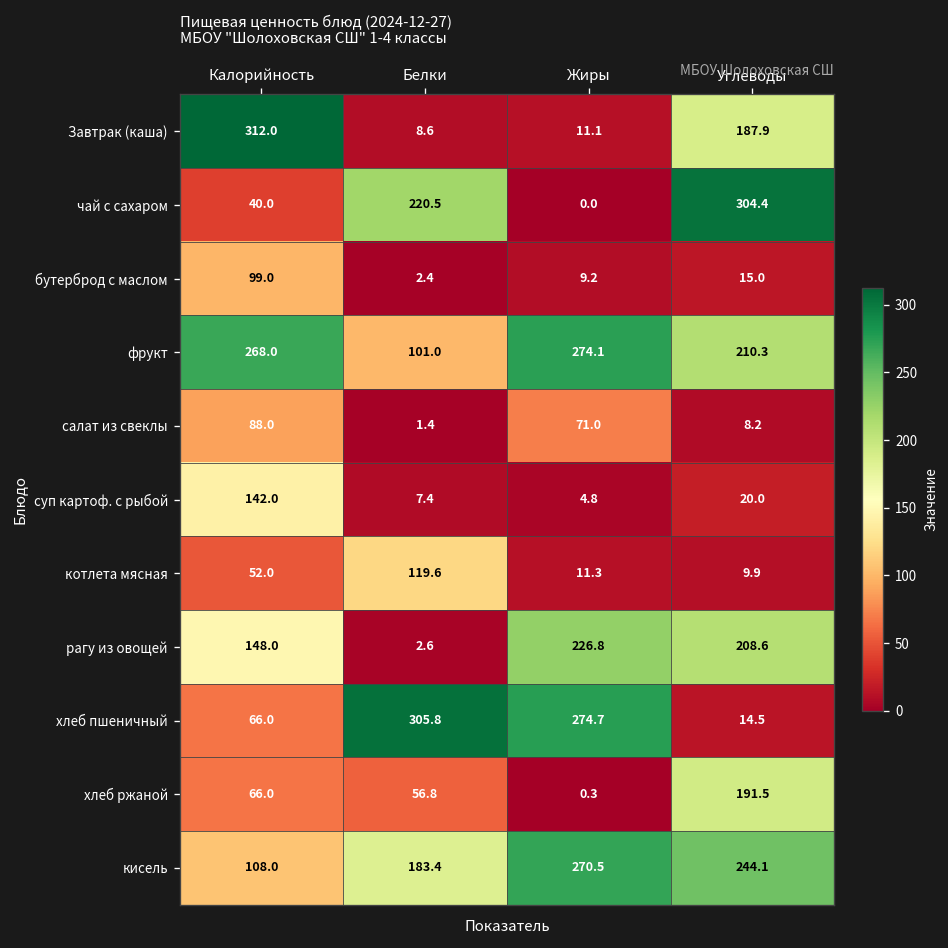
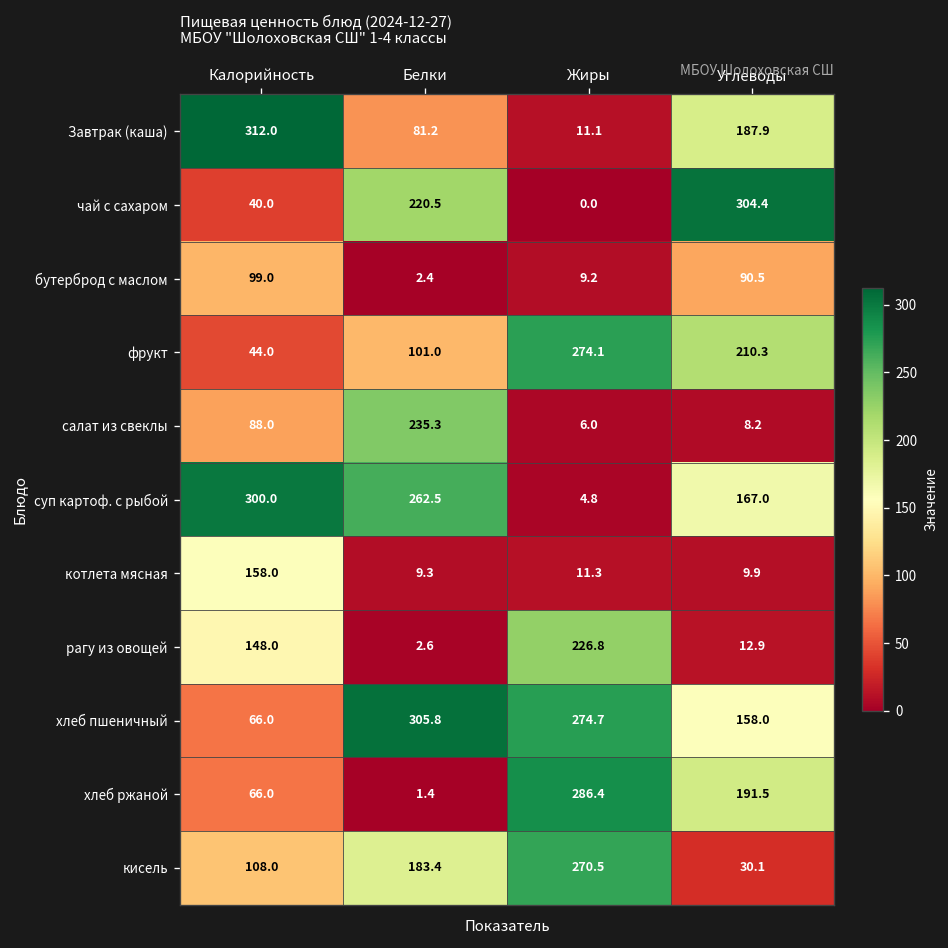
  {
    "Завтрак (каша)": {
      "Калорийность": 312.0,
-     "Белки": 8.6,
+     "Белки": 81.2,
      "Жиры": 11.1,
      "Углеводы": 187.9
    },
    "чай с сахаром": {
      "Калорийность": 40.0,
      "Белки": 220.5,
      "Жиры": 0.0,
      "Углеводы": 304.4
    },
    "бутерброд с маслом": {
      "Калорийность": 99.0,
      "Белки": 2.4,
      "Жиры": 9.2,
-     "Углеводы": 15.0
+     "Углеводы": 90.5
    },
    "фрукт": {
-     "Калорийность": 268.0,
+     "Калорийность": 44.0,
      "Белки": 101.0,
      "Жиры": 274.1,
      "Углеводы": 210.3
    },
    "салат из свеклы": {
      "Калорийность": 88.0,
-     "Белки": 1.4,
-     "Жиры": 71.0,
+     "Белки": 235.3,
+     "Жиры": 6.0,
      "Углеводы": 8.2
    },
    "суп картоф. с рыбой": {
-     "Калорийность": 142.0,
-     "Белки": 7.4,
+     "Калорийность": 300.0,
+     "Белки": 262.5,
      "Жиры": 4.8,
-     "Углеводы": 20.0
+     "Углеводы": 167.0
    },
    "котлета мясная": {
-     "Калорийность": 52.0,
-     "Белки": 119.6,
+     "Калорийность": 158.0,
+     "Белки": 9.3,
      "Жиры": 11.3,
      "Углеводы": 9.9
    },
    "рагу из овощей": {
      "Калорийность": 148.0,
      "Белки": 2.6,
      "Жиры": 226.8,
-     "Углеводы": 208.6
+     "Углеводы": 12.9
    },
    "хлеб пшеничный": {
      "Калорийность": 66.0,
      "Белки": 305.8,
      "Жиры": 274.7,
-     "Углеводы": 14.5
+     "Углеводы": 158.0
    },
    "хлеб ржаной": {
      "Калорийность": 66.0,
-     "Белки": 56.8,
-     "Жиры": 0.3,
+     "Белки": 1.4,
+     "Жиры": 286.4,
      "Углеводы": 191.5
    },
    "кисель": {
      "Калорийность": 108.0,
      "Белки": 183.4,
      "Жиры": 270.5,
-     "Углеводы": 244.1
+     "Углеводы": 30.1
    }
  }
